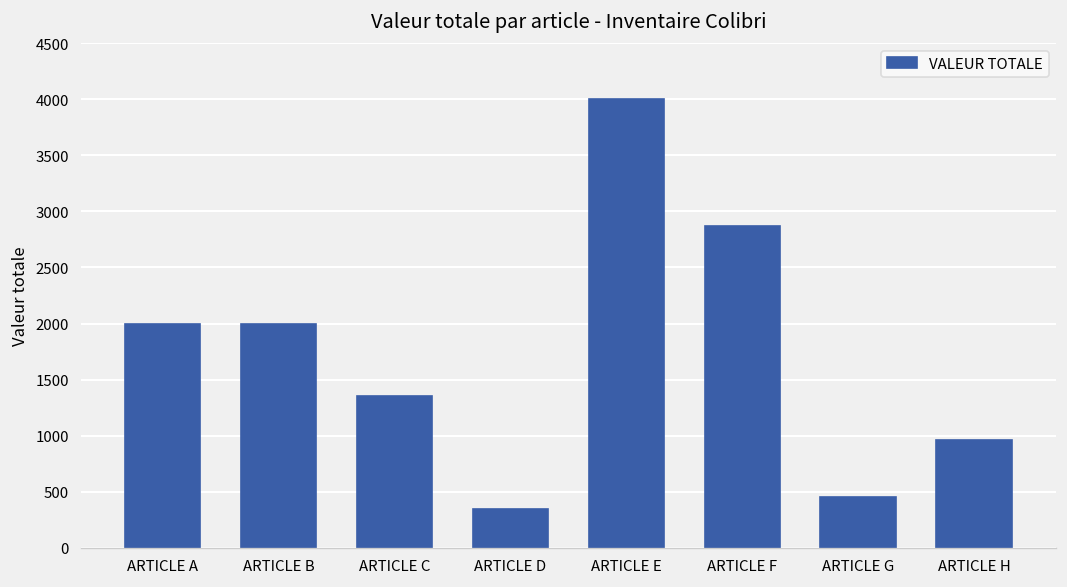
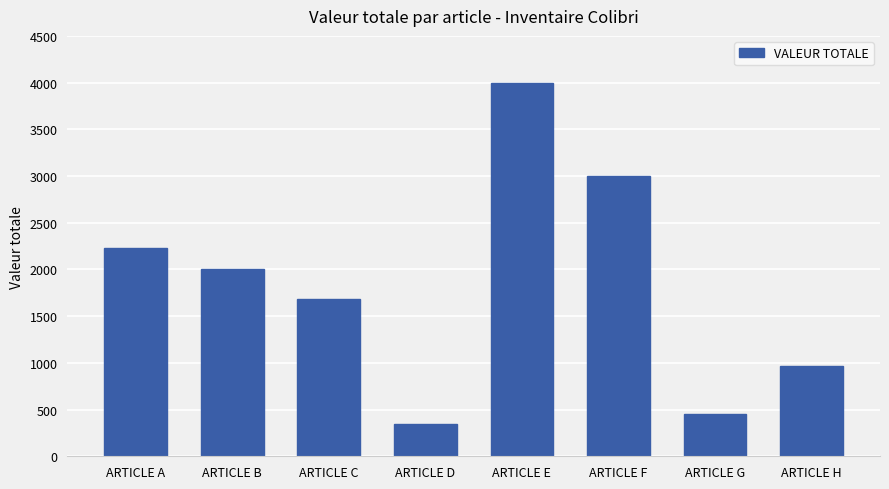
  {
-   "ARTICLE A": 2000,
+   "ARTICLE A": 2200,
    "ARTICLE B": 2000,
-   "ARTICLE C": 1400,
+   "ARTICLE C": 1700,
    "ARTICLE D": 300,
    "ARTICLE E": 4000,
-   "ARTICLE F": 2900,
+   "ARTICLE F": 3000,
    "ARTICLE G": 500,
    "ARTICLE H": 1000
  }
